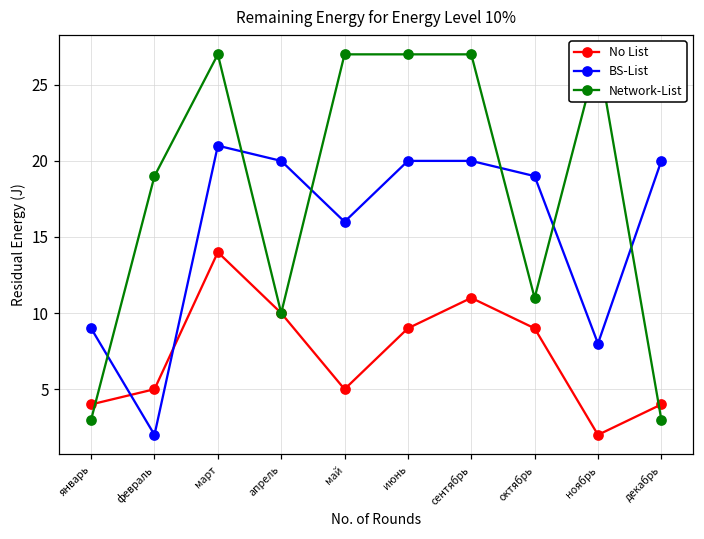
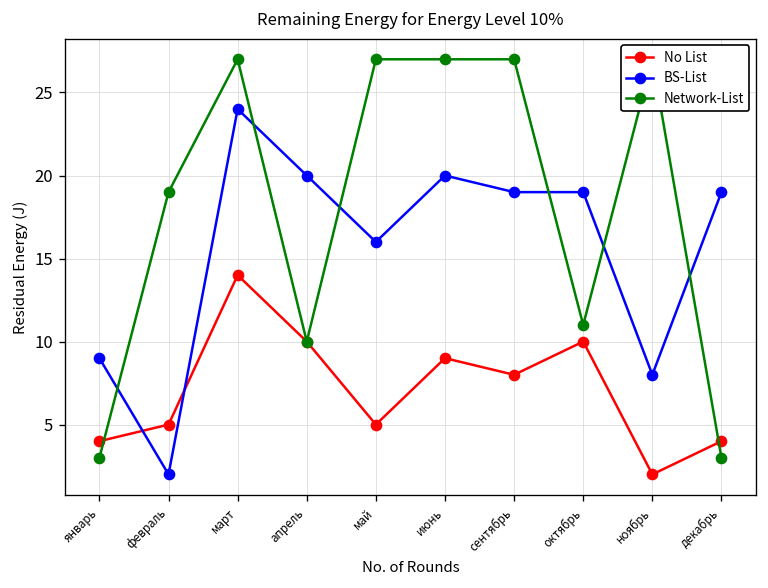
  {
    "No List": {
      "январь": 4,
      "февраль": 5,
      "март": 14,
      "май": 5,
      "июнь": 9,
-     "сентябрь": 11,
-     "октябрь": 9,
+     "сентябрь": 8,
+     "октябрь": 10,
      "ноябрь": 2,
      "декабрь": 4
    },
    "BS-List": {
      "январь": 9,
      "февраль": 2,
-     "март": 21,
+     "март": 24,
      "апрель": 20,
      "май": 16,
      "июнь": 20,
-     "сентябрь": 20,
+     "сентябрь": 19,
      "октябрь": 19,
      "ноябрь": 8,
-     "декабрь": 20
+     "декабрь": 19
    },
    "Network-List": {
      "январь": 3,
      "февраль": 19,
      "март": 27,
      "май": 27,
      "июнь": 27,
      "сентябрь": 27,
      "октябрь": 11,
      "декабрь": 3
    }
  }
